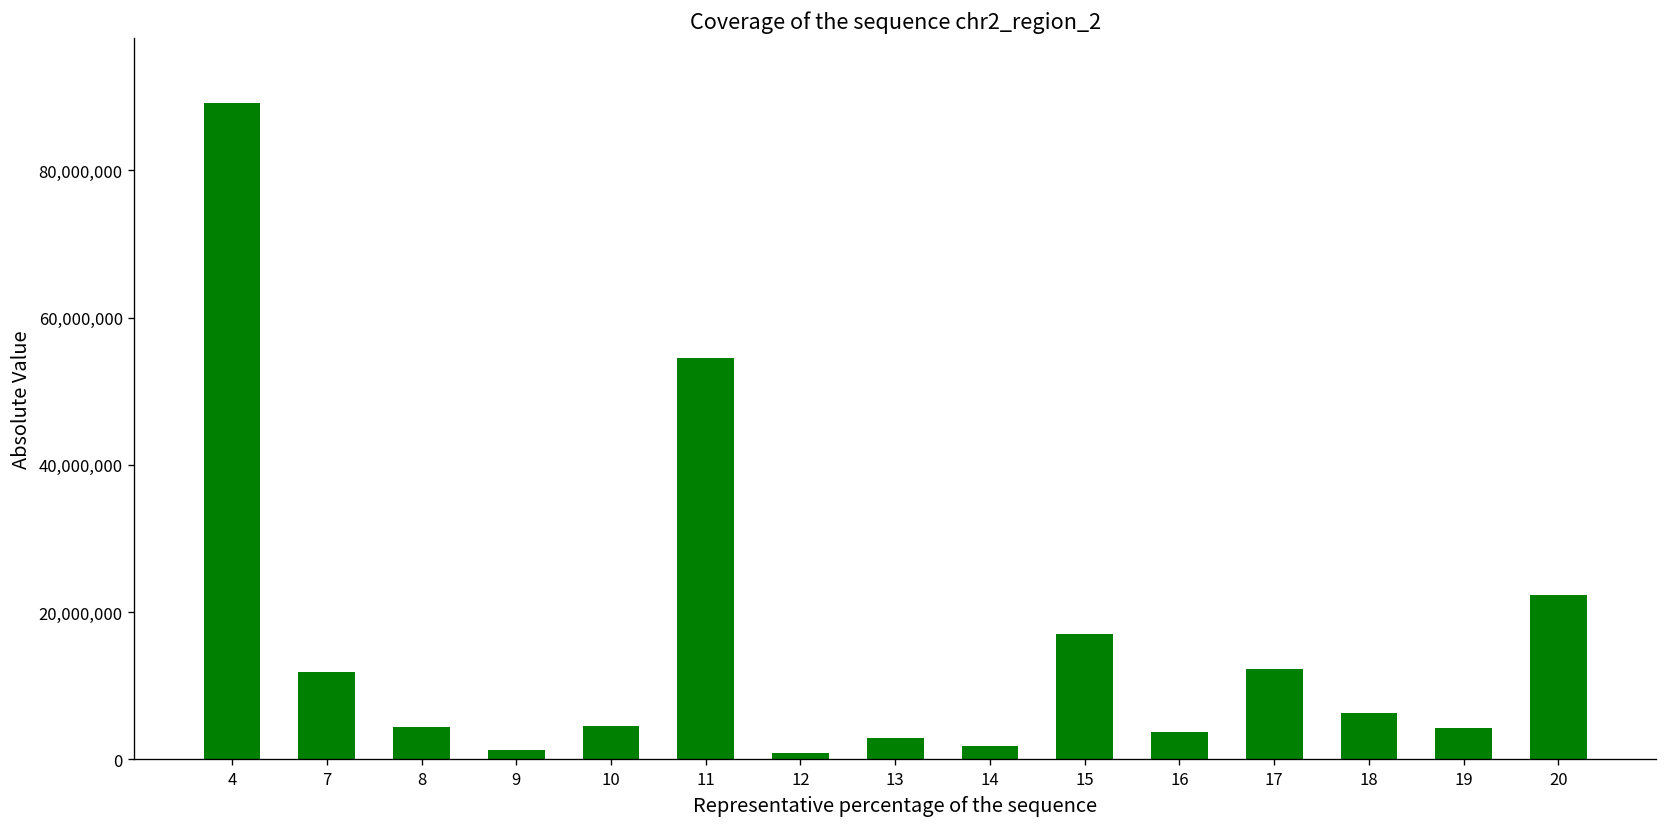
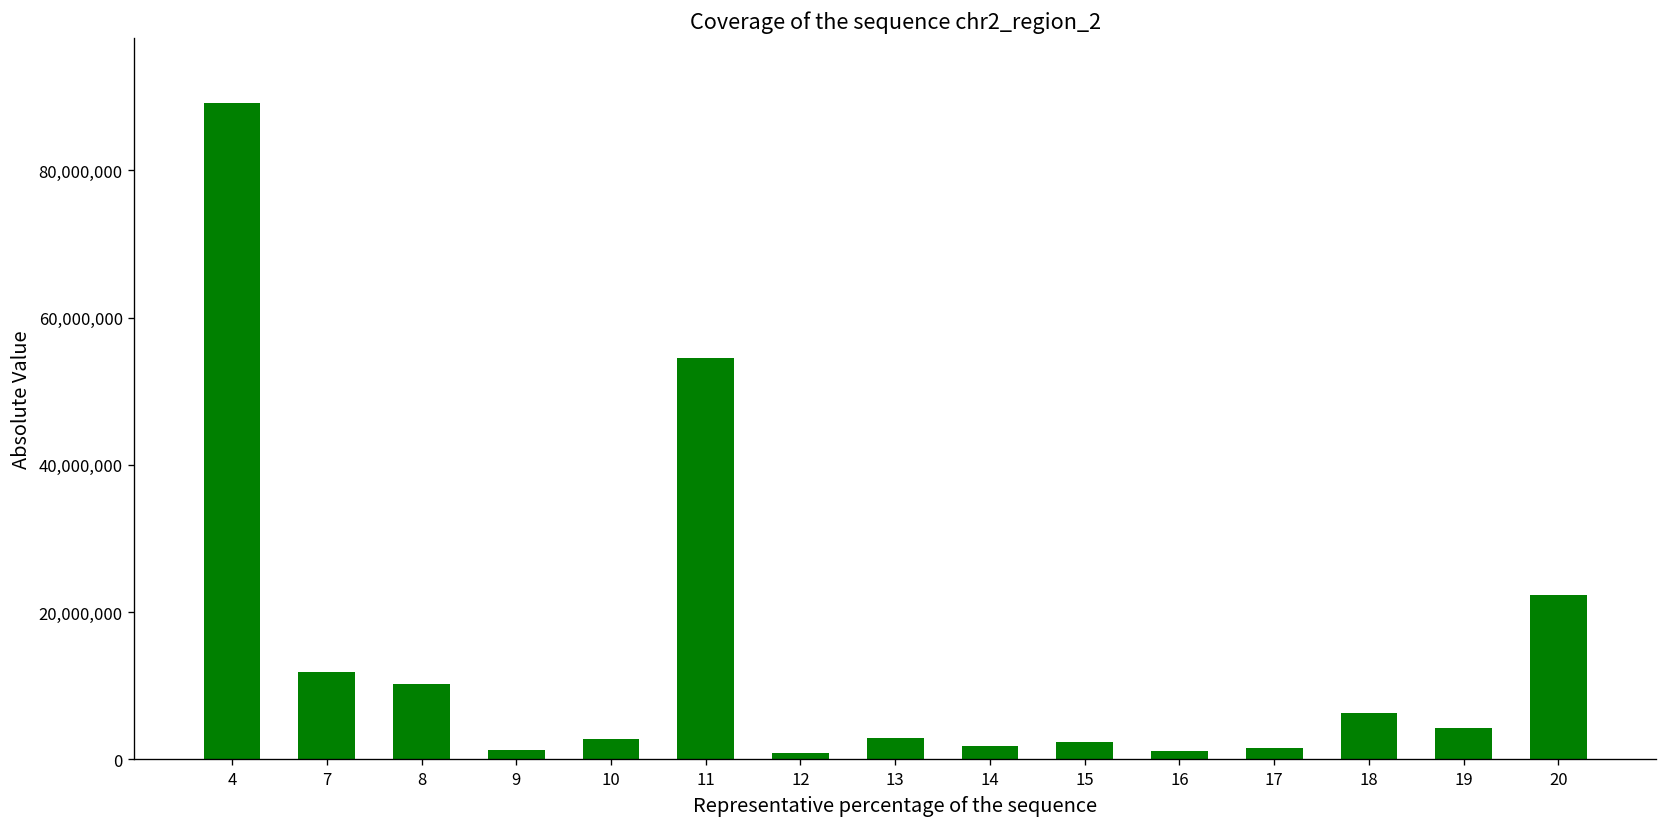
  {
    "4": "89,000,000",
    "7": "12,000,000",
-   "8": "4,000,000",
+   "8": "10,000,000",
    "9": "1,000,000",
-   "10": "5,000,000",
+   "10": "3,000,000",
    "11": "55,000,000",
    "12": "1,000,000",
    "13": "3,000,000",
    "14": "2,000,000",
-   "15": "17,000,000",
-   "16": "4,000,000",
-   "17": "12,000,000",
+   "15": "2,000,000",
+   "16": "1,000,000",
+   "17": "2,000,000",
    "18": "6,000,000",
    "19": "4,000,000",
    "20": "22,000,000"
  }
